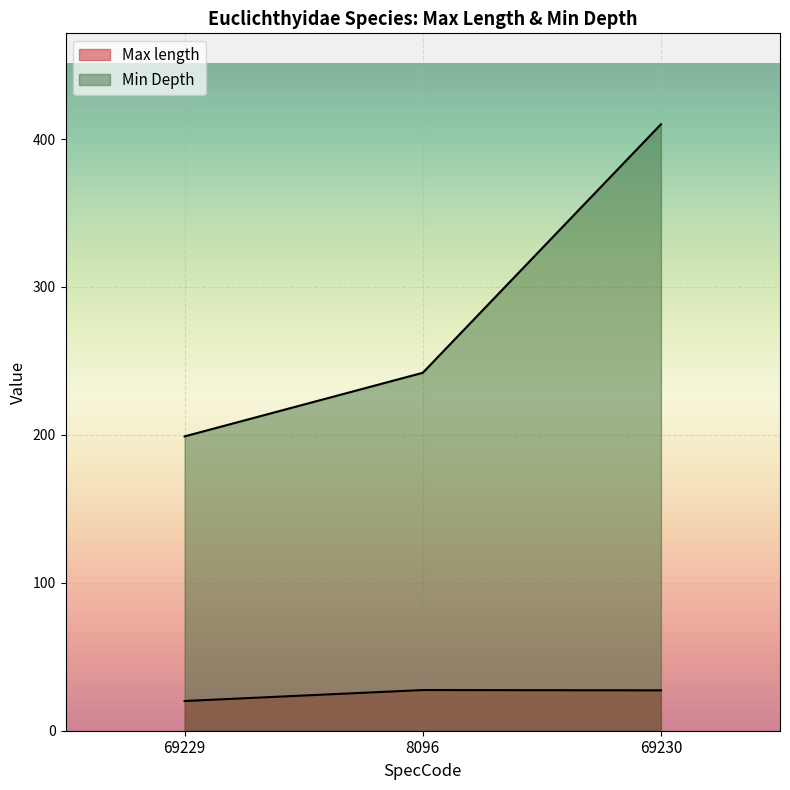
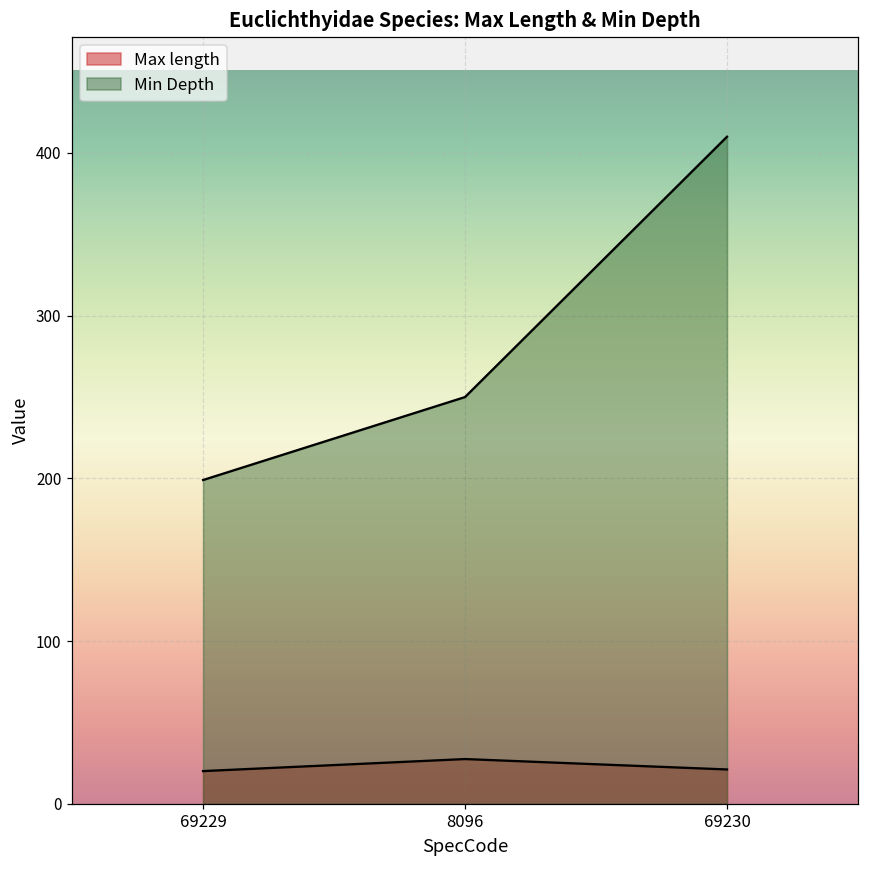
  {
    "Max length": {
      "69229": 20,
      "8096": 28,
-     "69230": 27
+     "69230": 21
    },
    "Min Depth": {
      "69229": 199,
-     "8096": 242,
+     "8096": 250,
      "69230": 410
    }
  }
